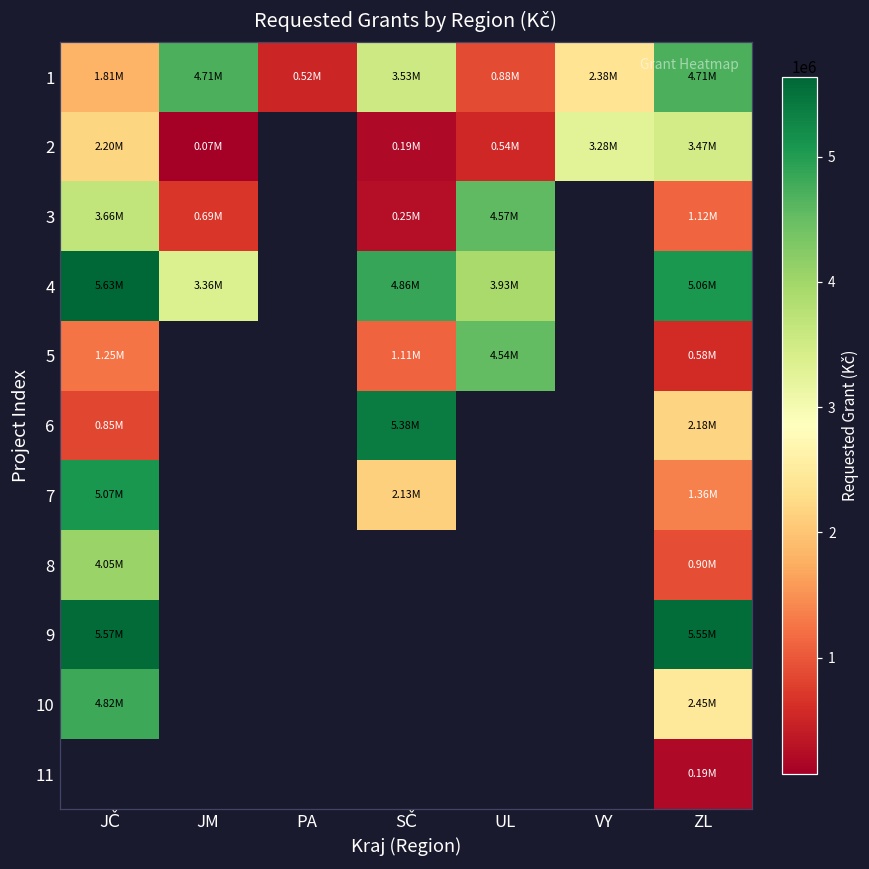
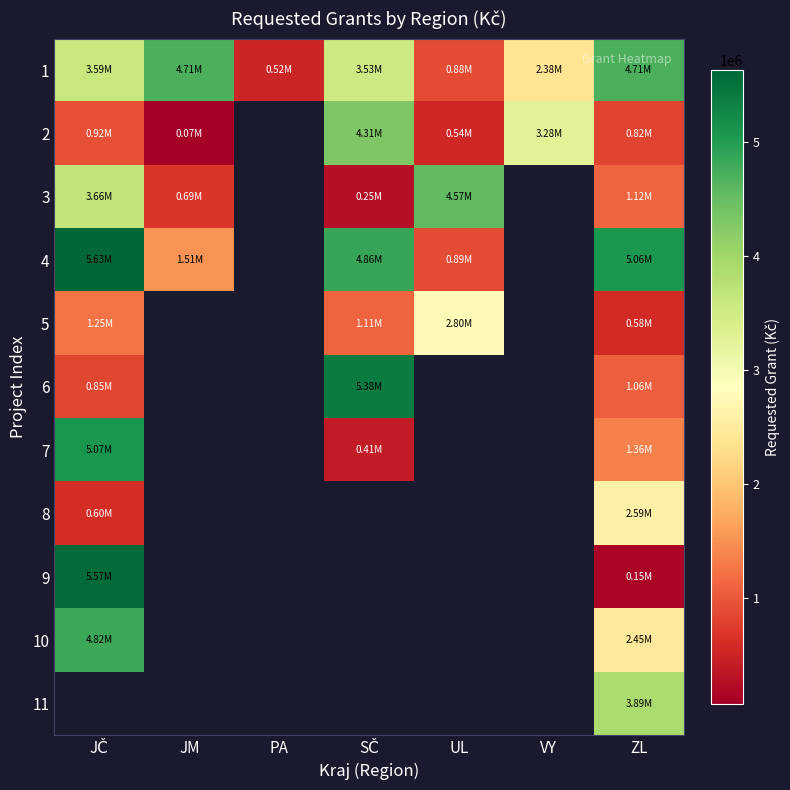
  {
    "1": {
-     "JČ": "1.81M",
+     "JČ": "3.59M",
      "JM": "4.71M",
      "PA": "0.52M",
      "SČ": "3.53M",
      "UL": "0.88M",
      "VY": "2.38M"
    },
    "2": {
-     "JČ": "2.20M",
+     "JČ": "0.92M",
      "JM": "0.07M",
-     "SČ": "0.19M",
+     "SČ": "4.31M",
      "UL": "0.54M",
      "VY": "3.28M",
-     "ZL": "3.47M"
+     "ZL": "0.82M"
    },
    "3": {
      "JČ": "3.66M",
      "JM": "0.69M",
      "SČ": "0.25M",
      "UL": "4.57M",
      "ZL": "1.12M"
    },
    "4": {
      "JČ": "5.63M",
-     "JM": "3.36M",
+     "JM": "1.51M",
      "SČ": "4.86M",
-     "UL": "3.93M",
+     "UL": "0.89M",
      "ZL": "5.06M"
    },
    "5": {
      "JČ": "1.25M",
      "SČ": "1.11M",
-     "UL": "4.54M",
+     "UL": "2.80M",
      "ZL": "0.58M"
    },
    "6": {
      "JČ": "0.85M",
      "SČ": "5.38M",
-     "ZL": "2.18M"
+     "ZL": "1.06M"
    },
    "7": {
      "JČ": "5.07M",
-     "SČ": "2.13M",
+     "SČ": "0.41M",
      "ZL": "1.36M"
    },
    "8": {
-     "JČ": "4.05M",
-     "ZL": "0.90M"
+     "JČ": "0.60M",
+     "ZL": "2.59M"
    },
    "9": {
      "JČ": "5.57M",
-     "ZL": "5.55M"
+     "ZL": "0.15M"
    },
    "10": {
      "JČ": "4.82M",
      "ZL": "2.45M"
    },
    "11": {
-     "ZL": "0.19M"
+     "ZL": "3.89M"
    }
  }
